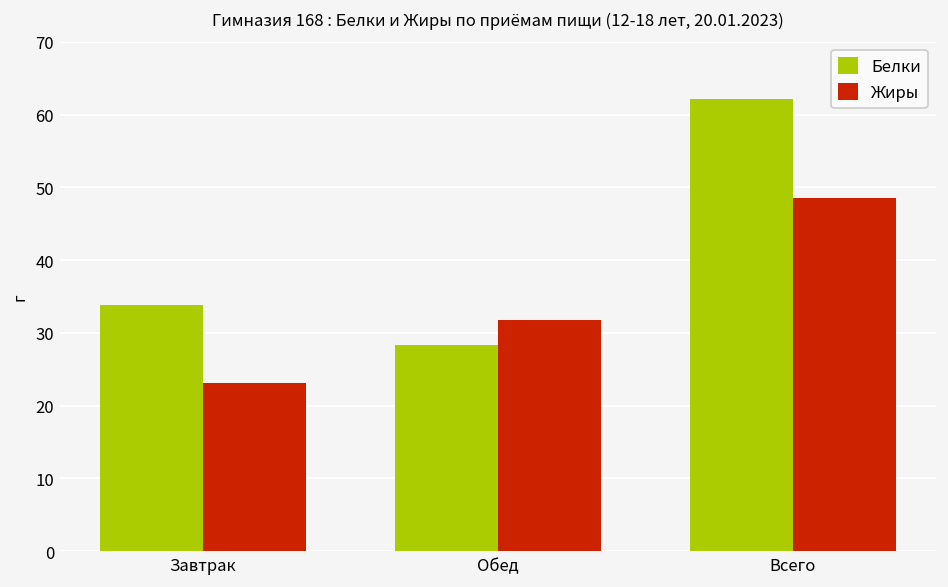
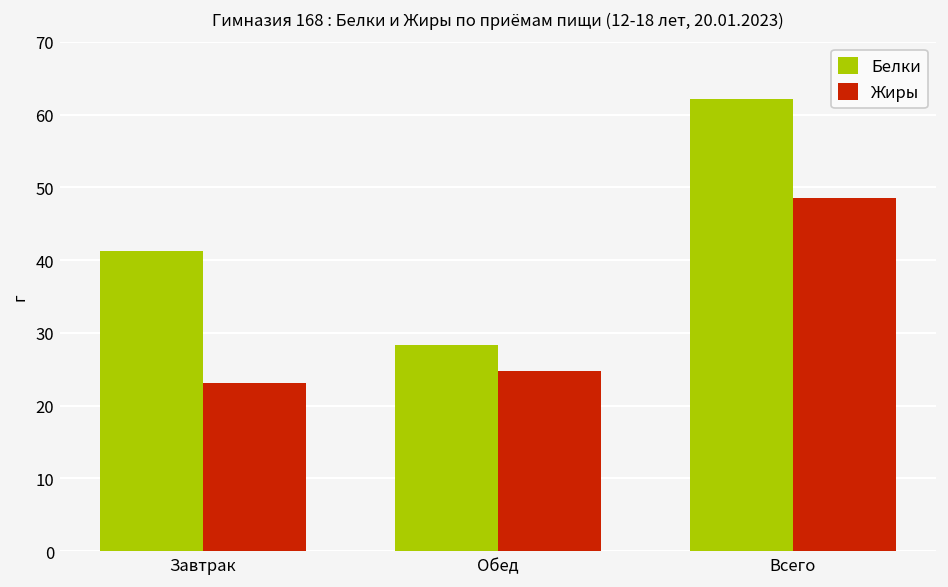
  {
    "Белки": {
-     "Завтрак": 34,
+     "Завтрак": 41,
      "Обед": 28,
      "Всего": 62
    },
    "Жиры": {
      "Завтрак": 23,
-     "Обед": 32,
+     "Обед": 25,
      "Всего": 49
    }
  }
